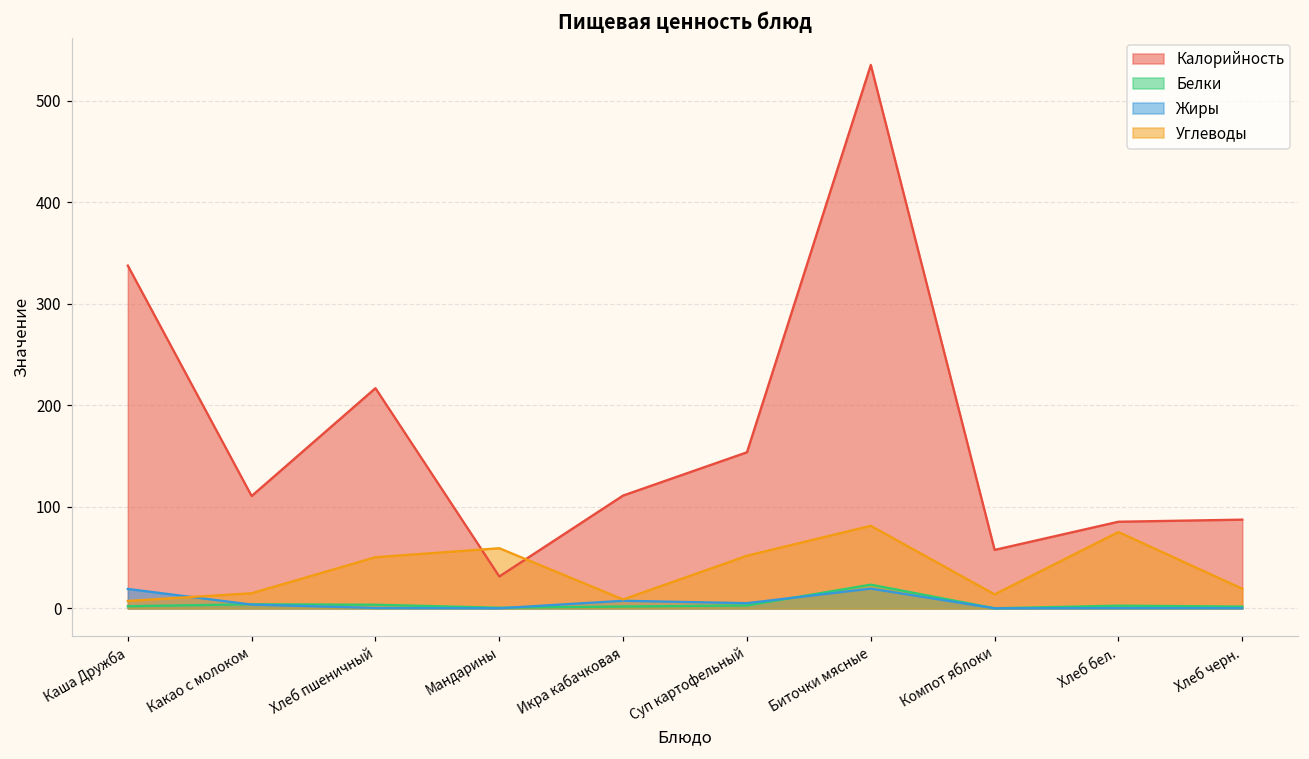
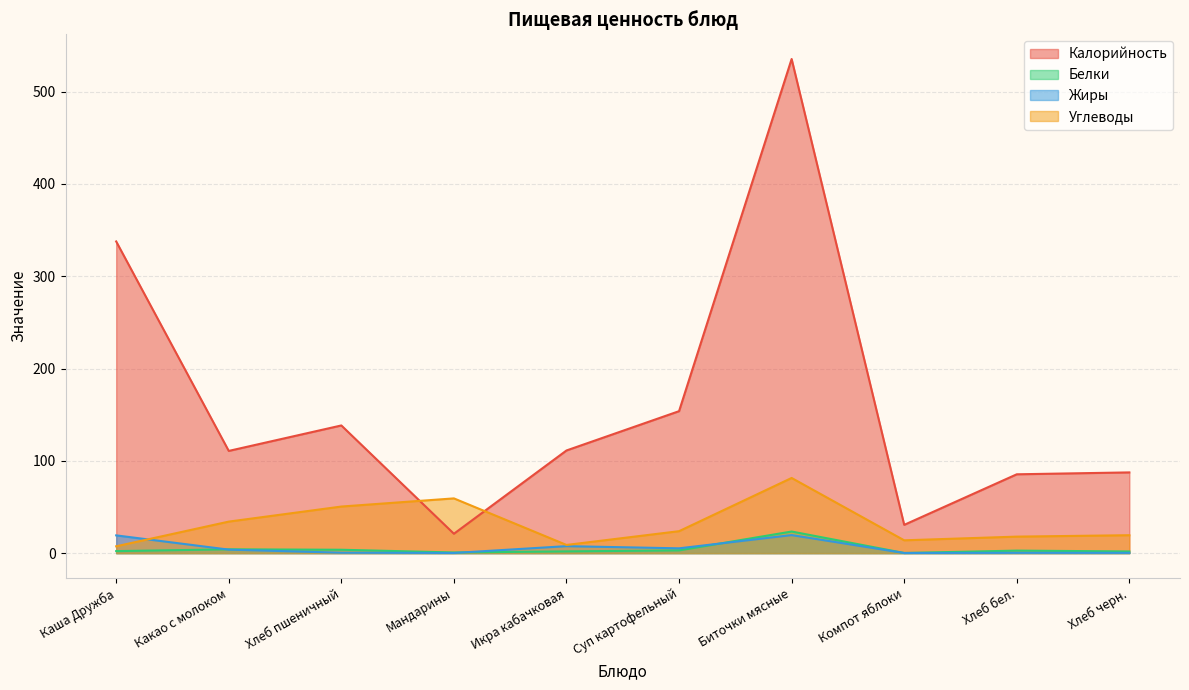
  {
    "Калорийность": {
      "Каша Дружба": 340,
      "Какао с молоком": 110,
-     "Хлеб пшеничный": 220,
-     "Мандарины": 30,
+     "Хлеб пшеничный": 140,
+     "Мандарины": 20,
      "Икра кабачковая": 110,
      "Суп картофельный": 150,
      "Биточки мясные": 540,
-     "Компот яблоки": 60,
+     "Компот яблоки": 30,
      "Хлеб бел.": 90,
      "Хлеб черн.": 90
    },
    "Белки": {
      "Каша Дружба": 0,
      "Хлеб пшеничный": 0,
      "Икра кабачковая": 0,
      "Биточки мясные": 20
    },
    "Жиры": {
      "Каша Дружба": 20,
      "Хлеб пшеничный": 0,
      "Биточки мясные": 20
    },
    "Углеводы": {
      "Каша Дружба": 10,
-     "Какао с молоком": 10,
+     "Какао с молоком": 30,
      "Хлеб пшеничный": 50,
      "Мандарины": 60,
-     "Суп картофельный": 50,
+     "Суп картофельный": 20,
      "Биточки мясные": 80,
      "Компот яблоки": 10,
-     "Хлеб бел.": 80,
+     "Хлеб бел.": 20,
      "Хлеб черн.": 20
    }
  }
